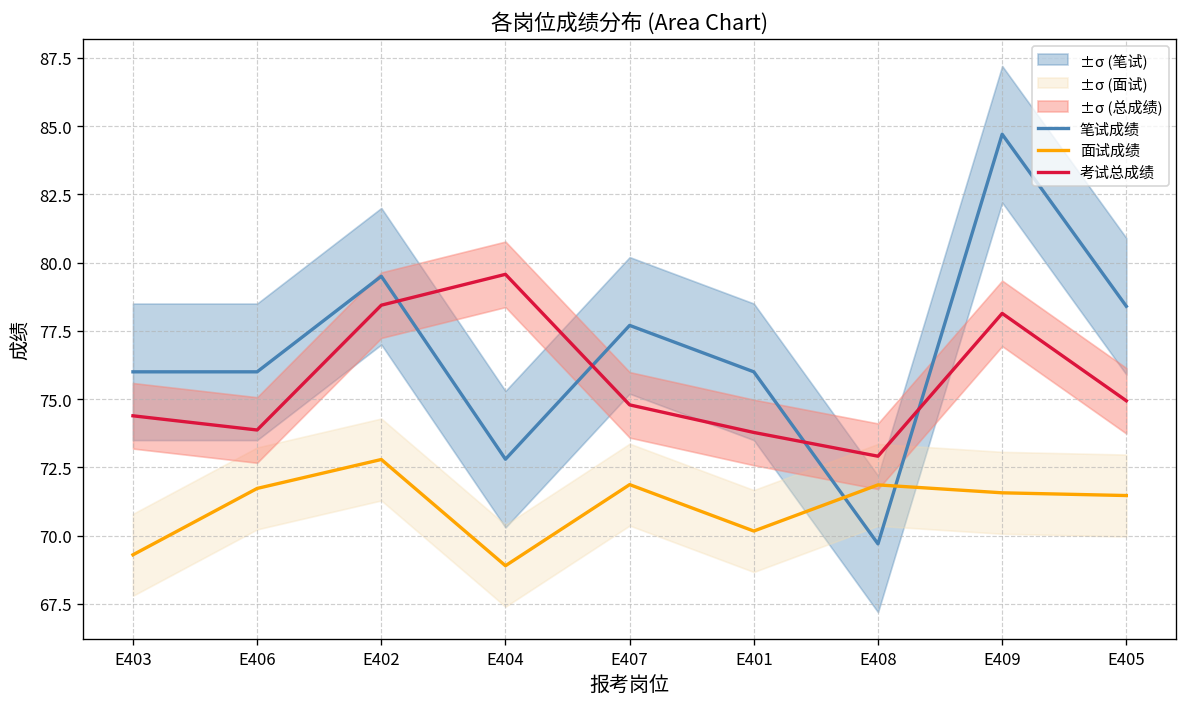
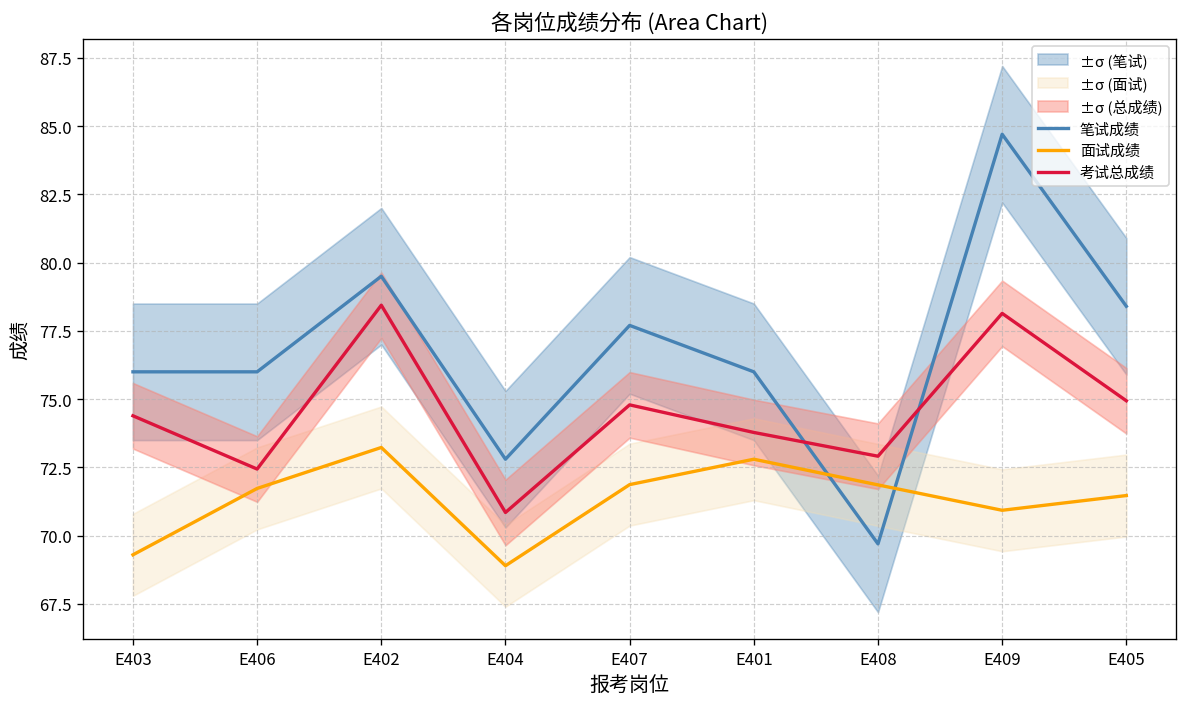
  {
    "面试成绩": {
      "E403": 69.3,
      "E406": 71.7,
-     "E402": 72.8,
+     "E402": 73.2,
      "E404": 68.9,
      "E407": 71.9,
-     "E401": 70.2,
+     "E401": 72.8,
      "E408": 71.9,
-     "E409": 71.6,
+     "E409": 70.9,
      "E405": 71.5
    },
    "考试总成绩": {
      "E403": 74.4,
-     "E406": 73.9,
+     "E406": 72.4,
      "E402": 78.4,
-     "E404": 79.6,
+     "E404": 70.9,
      "E407": 74.8,
      "E401": 73.8,
      "E408": 72.9,
      "E409": 78.1,
      "E405": 74.9
    }
  }
